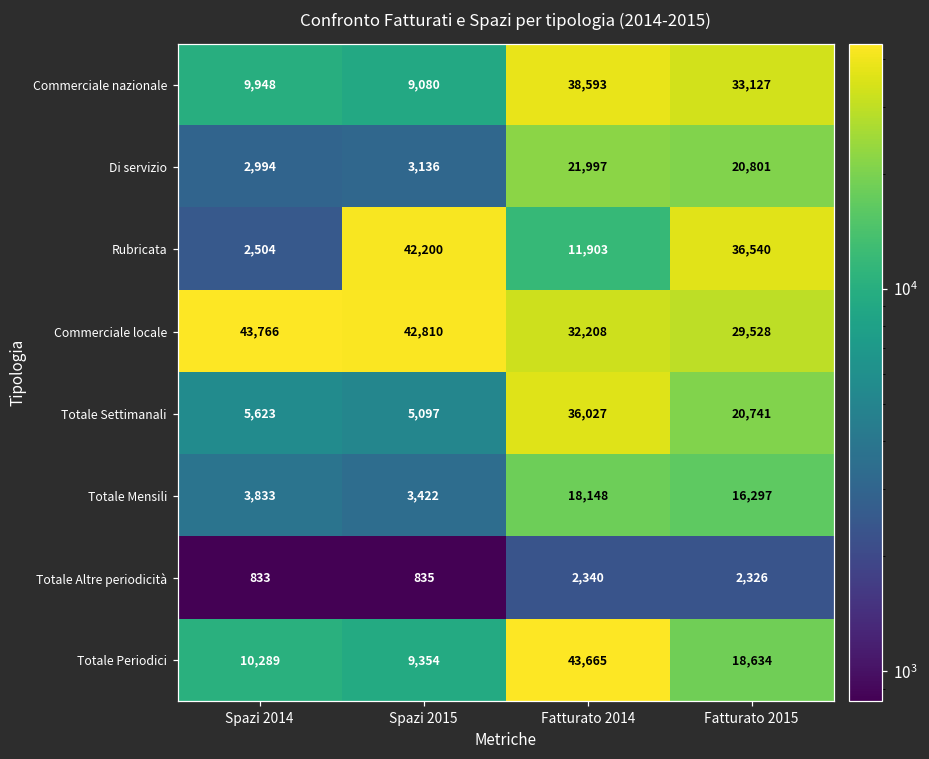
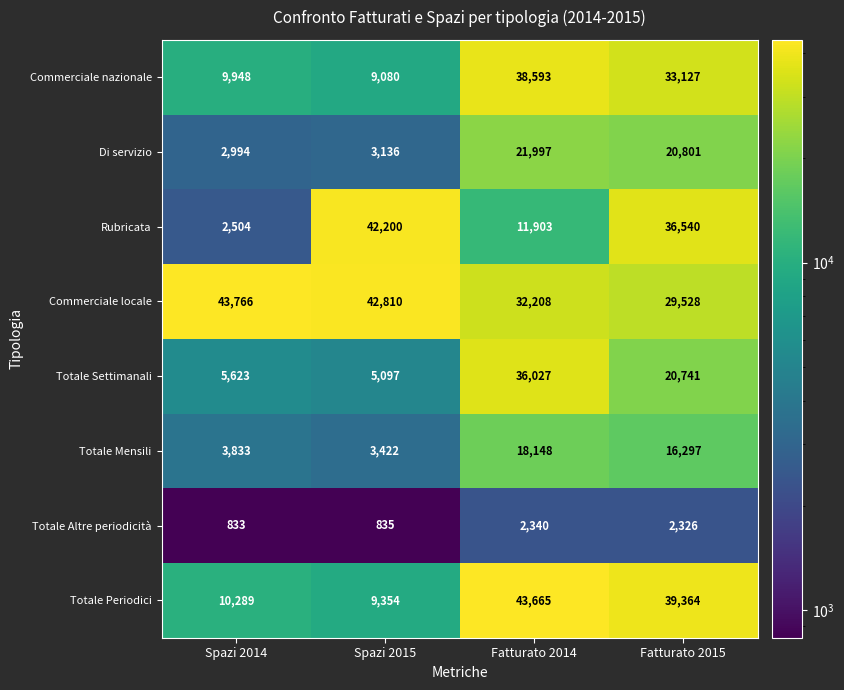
  {
    "Commerciale nazionale": {
      "Spazi 2014": "9,948",
      "Spazi 2015": "9,080",
      "Fatturato 2014": "38,593",
      "Fatturato 2015": "33,127"
    },
    "Di servizio": {
      "Spazi 2014": "2,994",
      "Spazi 2015": "3,136",
      "Fatturato 2014": "21,997",
      "Fatturato 2015": "20,801"
    },
    "Rubricata": {
      "Spazi 2014": "2,504",
      "Spazi 2015": "42,200",
      "Fatturato 2014": "11,903",
      "Fatturato 2015": "36,540"
    },
    "Commerciale locale": {
      "Spazi 2014": "43,766",
      "Spazi 2015": "42,810",
      "Fatturato 2014": "32,208",
      "Fatturato 2015": "29,528"
    },
    "Totale Settimanali": {
      "Spazi 2014": "5,623",
      "Spazi 2015": "5,097",
      "Fatturato 2014": "36,027",
      "Fatturato 2015": "20,741"
    },
    "Totale Mensili": {
      "Spazi 2014": "3,833",
      "Spazi 2015": "3,422",
      "Fatturato 2014": "18,148",
      "Fatturato 2015": "16,297"
    },
    "Totale Altre periodicità": {
      "Spazi 2014": "833",
      "Spazi 2015": "835",
      "Fatturato 2014": "2,340",
      "Fatturato 2015": "2,326"
    },
    "Totale Periodici": {
      "Spazi 2014": "10,289",
      "Spazi 2015": "9,354",
      "Fatturato 2014": "43,665",
-     "Fatturato 2015": "18,634"
+     "Fatturato 2015": "39,364"
    }
  }
